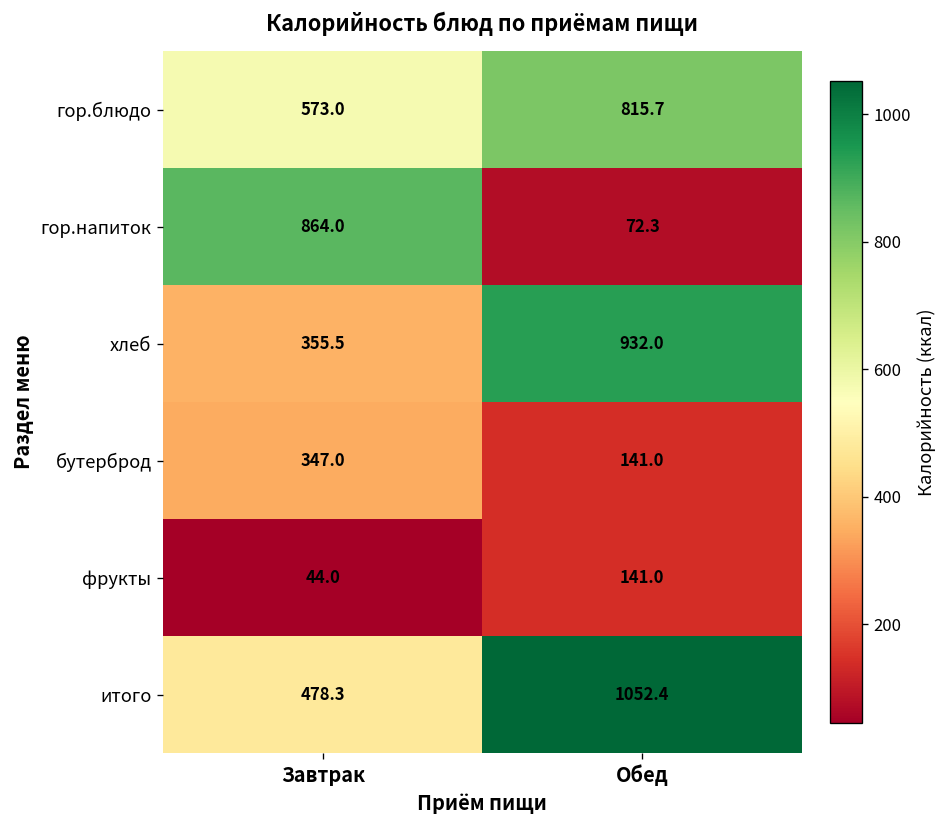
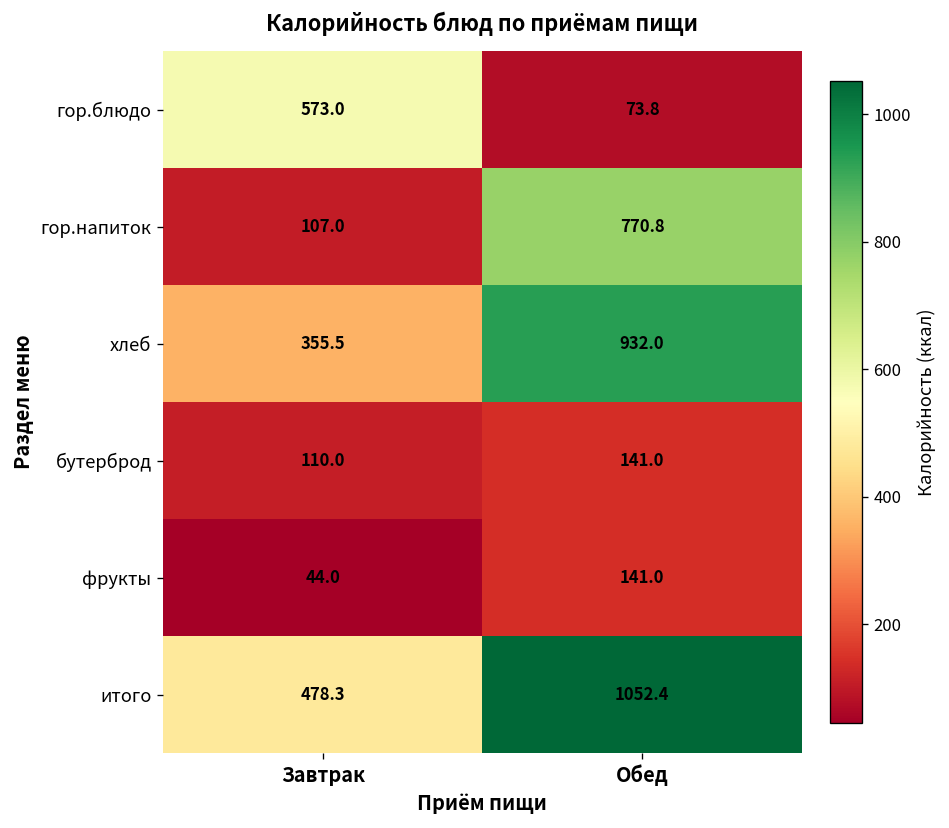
  {
    "гор.блюдо": {
      "Завтрак": 573.0,
-     "Обед": 815.7
+     "Обед": 73.8
    },
    "гор.напиток": {
-     "Завтрак": 864.0,
-     "Обед": 72.3
+     "Завтрак": 107.0,
+     "Обед": 770.8
    },
    "хлеб": {
      "Завтрак": 355.5,
      "Обед": 932.0
    },
    "бутерброд": {
-     "Завтрак": 347.0,
+     "Завтрак": 110.0,
      "Обед": 141.0
    },
    "фрукты": {
      "Завтрак": 44.0,
      "Обед": 141.0
    },
    "итого": {
      "Завтрак": 478.3,
      "Обед": 1052.4
    }
  }
